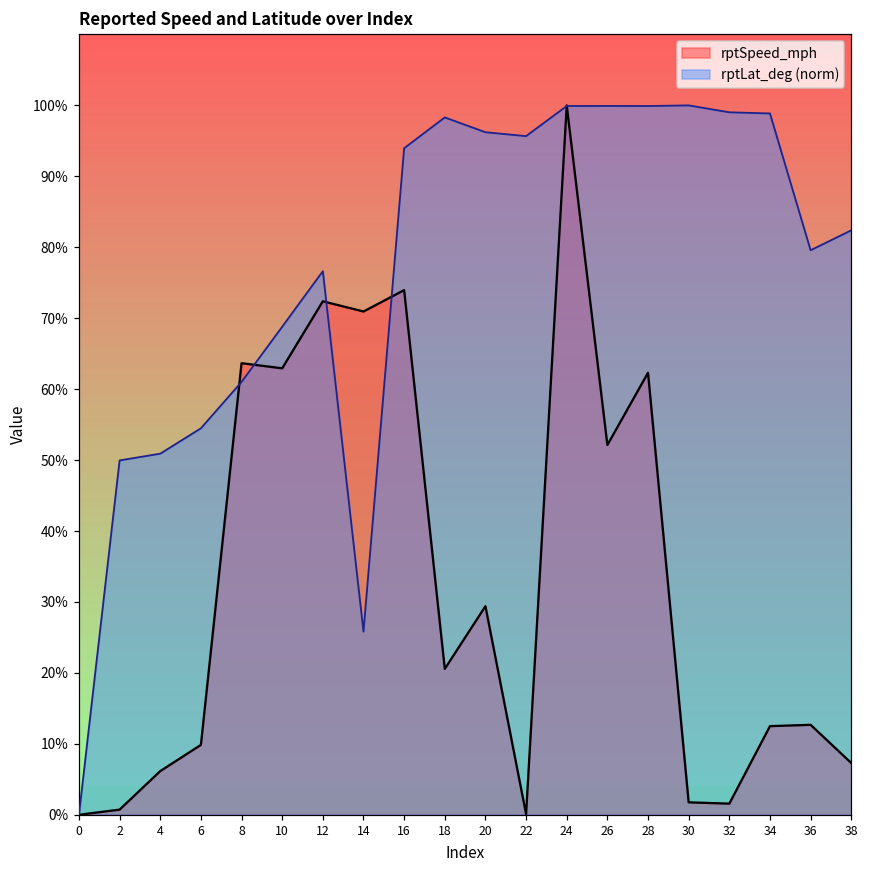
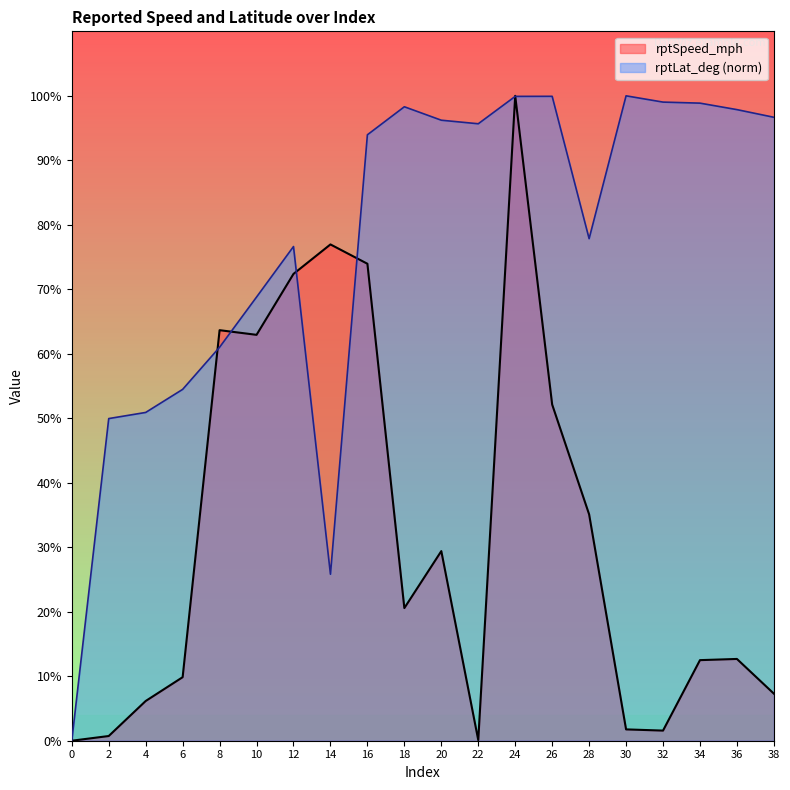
  {
    "rptSpeed_mph": {
      "4": "6%",
      "6": "10%",
      "8": "64%",
      "10": "63%",
      "12": "72%",
-     "14": "71%",
+     "14": "77%",
      "16": "74%",
      "18": "21%",
      "20": "29%",
      "26": "52%",
-     "28": "62%",
+     "28": "35%",
      "34": "12%",
      "36": "13%",
      "38": "7%"
    },
    "rptLat_deg (norm)": {
      "2": "50%",
      "4": "51%",
      "6": "54%",
      "8": "61%",
      "10": "69%",
      "12": "77%",
      "14": "26%",
      "16": "94%",
      "18": "98%",
      "20": "96%",
      "22": "96%",
      "26": "100%",
-     "28": "100%",
+     "28": "78%",
      "30": "100%",
      "32": "99%",
      "34": "99%",
-     "36": "80%",
-     "38": "82%"
+     "36": "98%",
+     "38": "97%"
    }
  }
